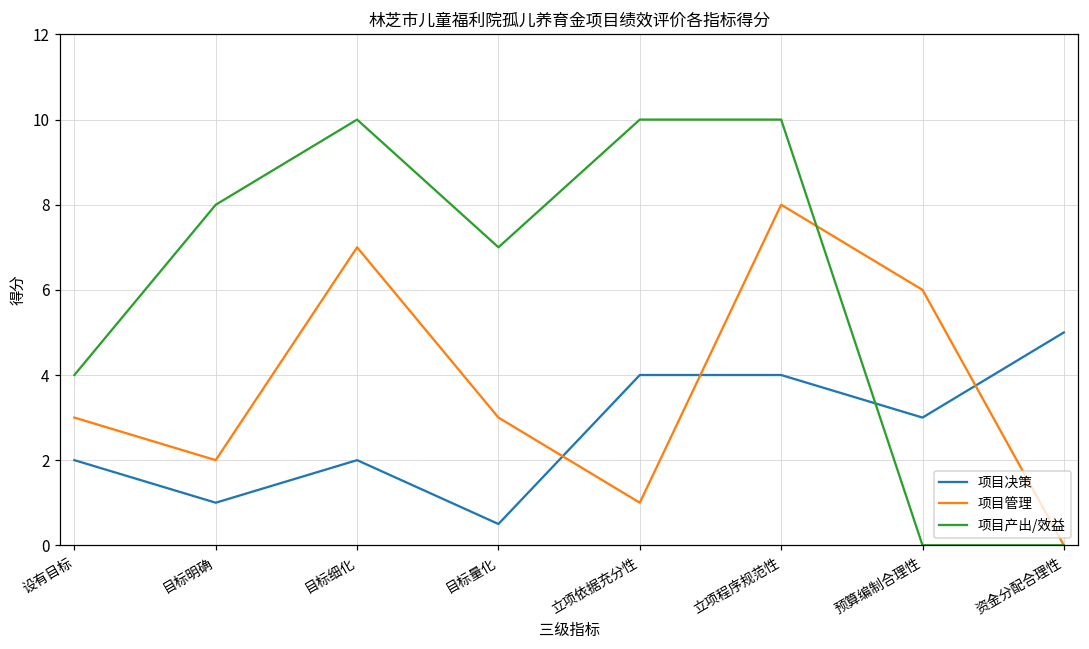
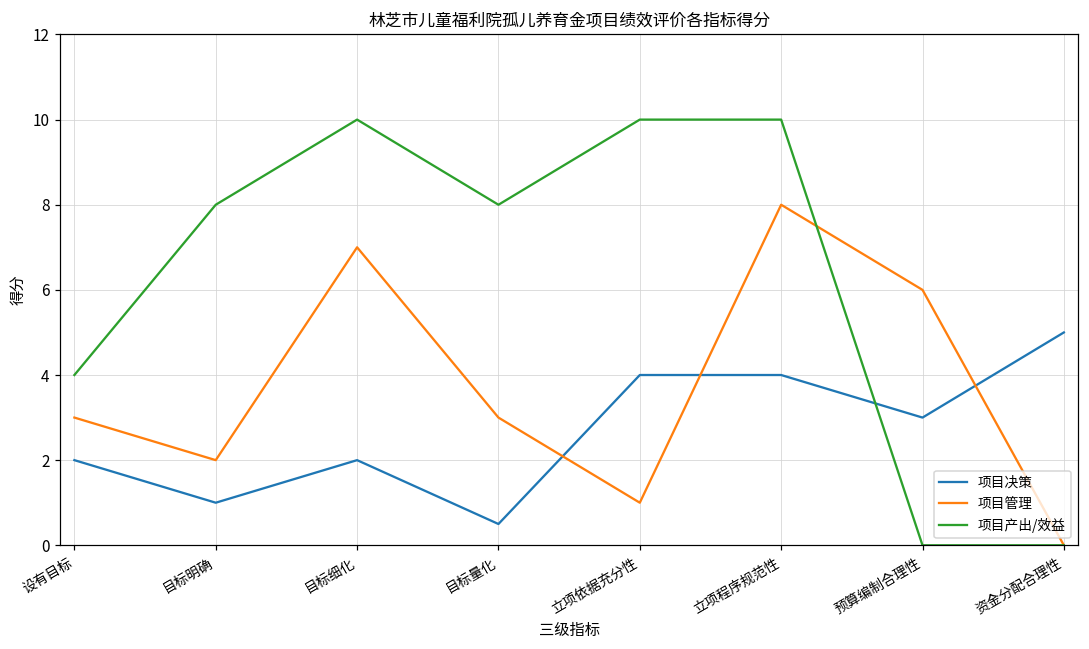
  {
    "项目决策": {
      "设有目标": 2,
      "目标明确": 1,
      "目标细化": 2,
      "目标量化": 0.5,
      "立项依据充分性": 4,
      "立项程序规范性": 4,
      "预算编制合理性": 3,
      "资金分配合理性": 5
    },
    "项目管理": {
      "设有目标": 3,
      "目标明确": 2,
      "目标细化": 7,
      "目标量化": 3,
      "立项依据充分性": 1,
      "立项程序规范性": 8,
      "预算编制合理性": 6
    },
    "项目产出/效益": {
      "设有目标": 4,
      "目标明确": 8,
      "目标细化": 10,
-     "目标量化": 7,
+     "目标量化": 8,
      "立项依据充分性": 10,
      "立项程序规范性": 10,
      "预算编制合理性": 0
    }
  }
